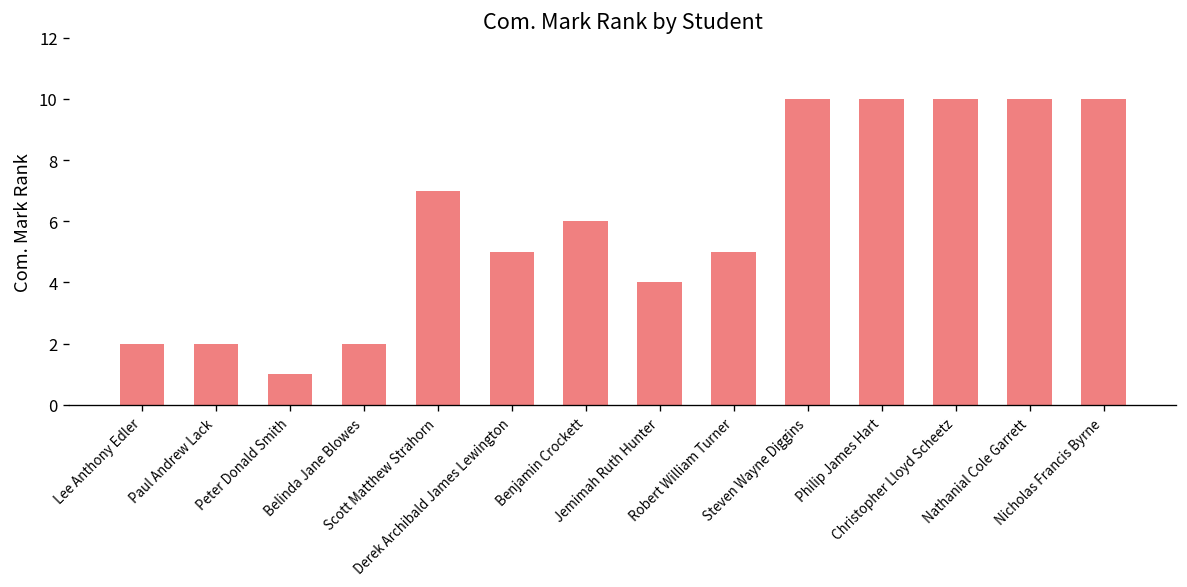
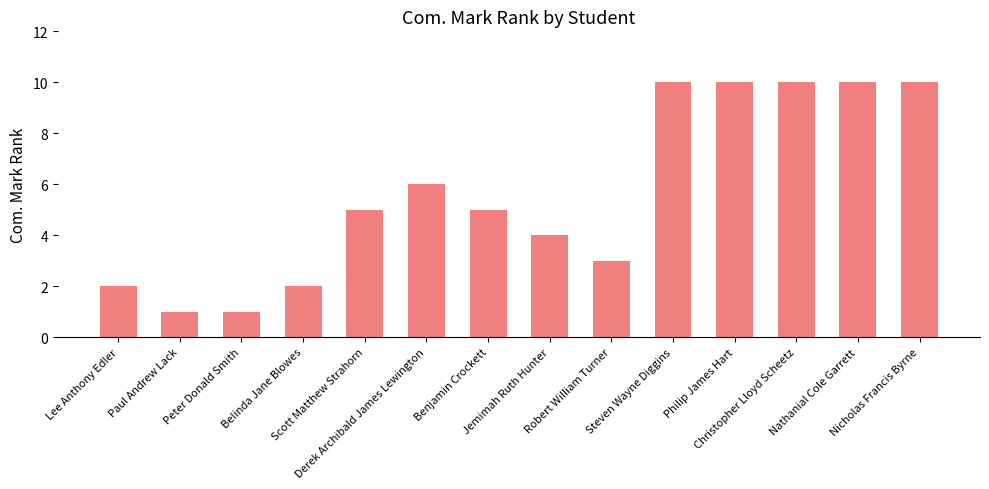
  {
    "Lee Anthony Edler": 2,
-   "Paul Andrew Lack": 2,
+   "Paul Andrew Lack": 1,
    "Peter Donald Smith": 1,
    "Belinda Jane Blowes": 2,
-   "Scott Matthew Strahorn": 7,
-   "Derek Archibald James Lewington": 5,
-   "Benjamin Crockett": 6,
+   "Scott Matthew Strahorn": 5,
+   "Derek Archibald James Lewington": 6,
+   "Benjamin Crockett": 5,
    "Jemimah Ruth Hunter": 4,
-   "Robert William Turner": 5,
+   "Robert William Turner": 3,
    "Steven Wayne Diggins": 10,
    "Philip James Hart": 10,
    "Christopher Lloyd Scheetz": 10,
    "Nathanial Cole Garrett": 10,
    "Nicholas Francis Byrne": 10
  }
